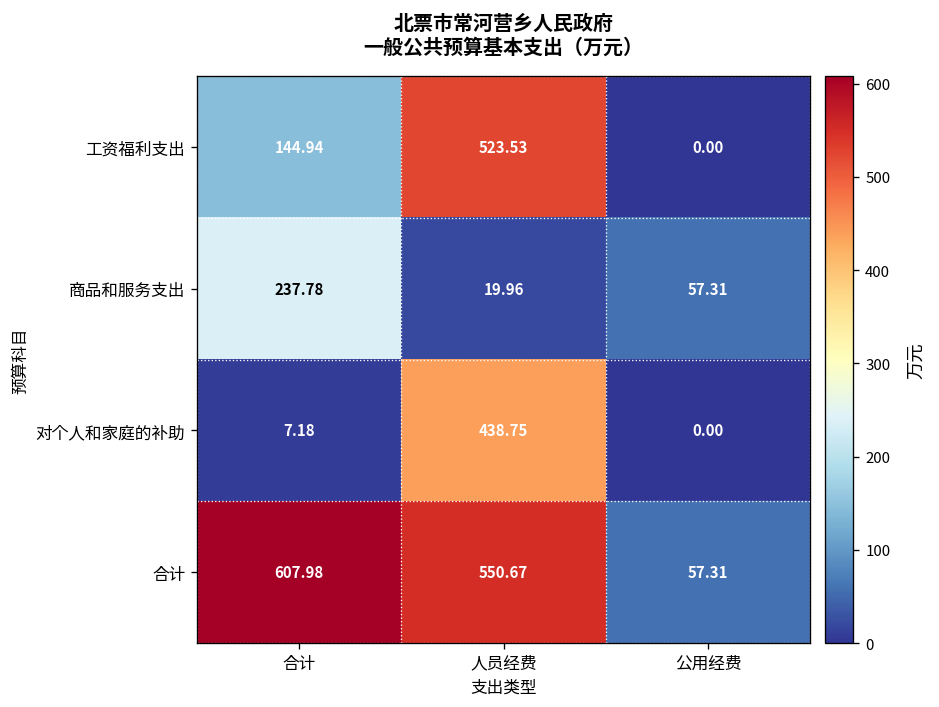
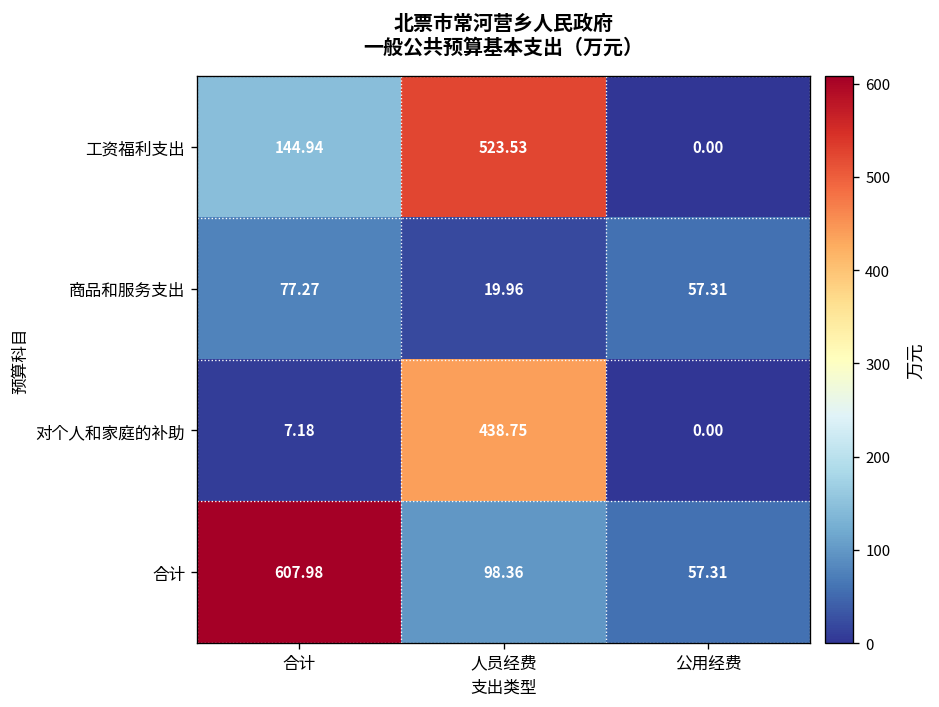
  {
    "工资福利支出": {
      "合计": 144.94,
      "人员经费": 523.53,
      "公用经费": 0.00
    },
    "商品和服务支出": {
-     "合计": 237.78,
+     "合计": 77.27,
      "人员经费": 19.96,
      "公用经费": 57.31
    },
    "对个人和家庭的补助": {
      "合计": 7.18,
      "人员经费": 438.75,
      "公用经费": 0.00
    },
    "合计": {
      "合计": 607.98,
-     "人员经费": 550.67,
+     "人员经费": 98.36,
      "公用经费": 57.31
    }
  }
